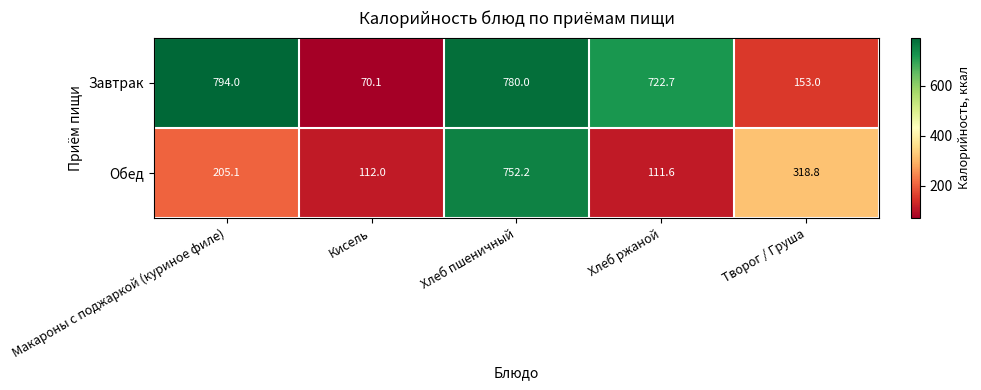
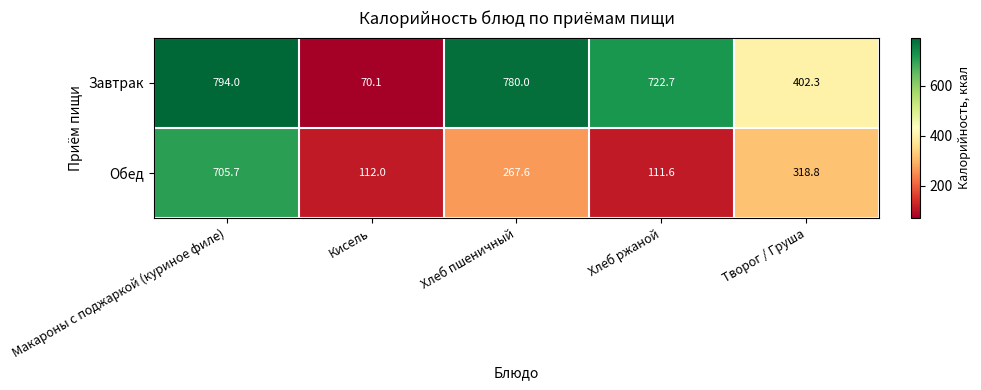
  {
    "Завтрак": {
      "Макароны с поджаркой (куриное филе)": 794.0,
      "Кисель": 70.1,
      "Хлеб пшеничный": 780.0,
      "Хлеб ржаной": 722.7,
-     "Творог / Груша": 153.0
+     "Творог / Груша": 402.3
    },
    "Обед": {
-     "Макароны с поджаркой (куриное филе)": 205.1,
+     "Макароны с поджаркой (куриное филе)": 705.7,
      "Кисель": 112.0,
-     "Хлеб пшеничный": 752.2,
+     "Хлеб пшеничный": 267.6,
      "Хлеб ржаной": 111.6,
      "Творог / Груша": 318.8
    }
  }
